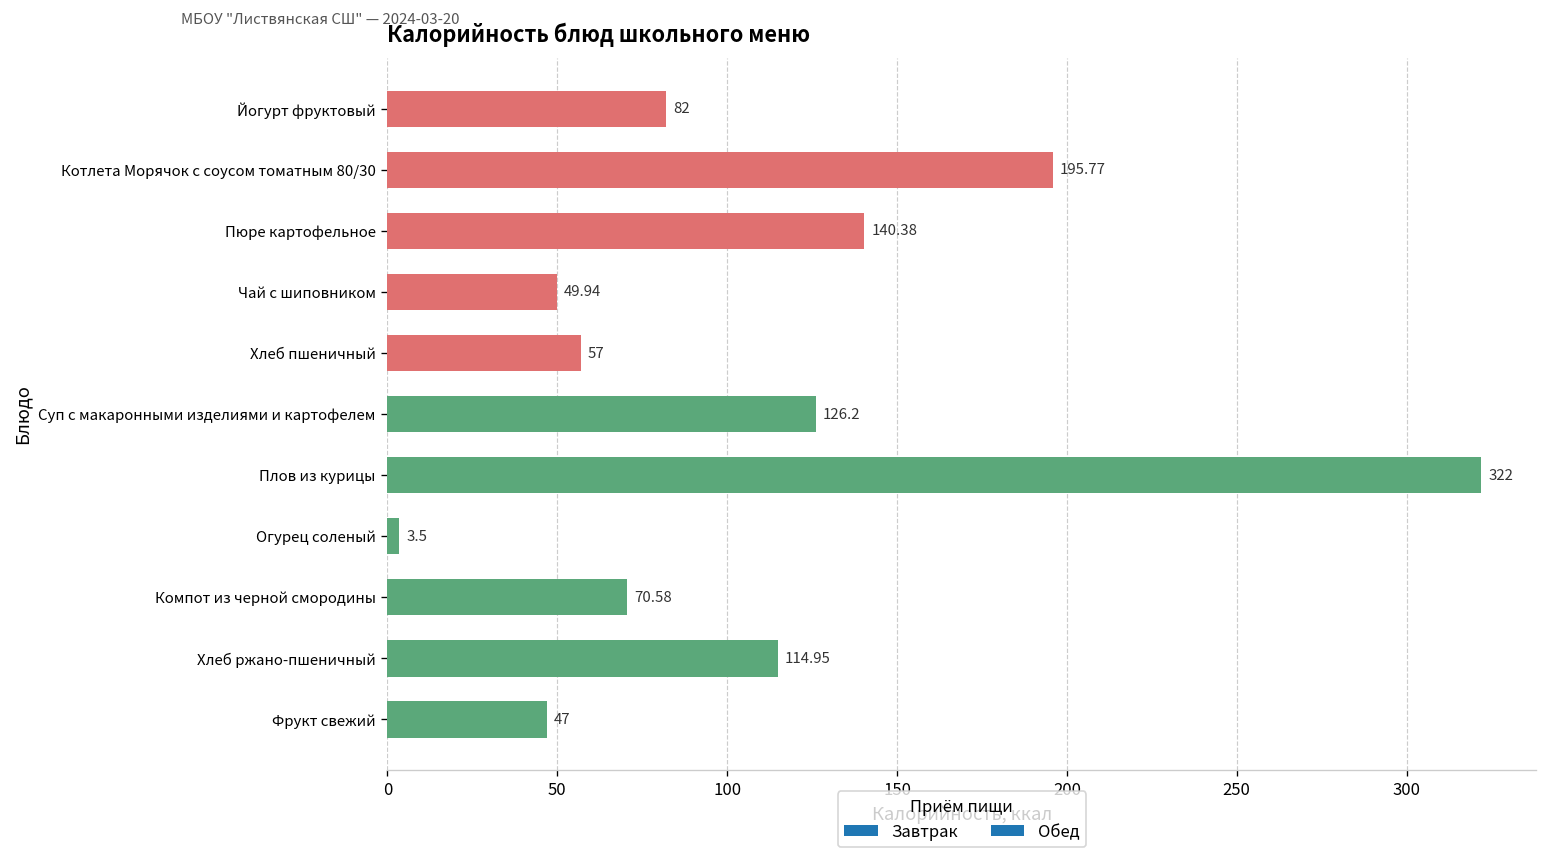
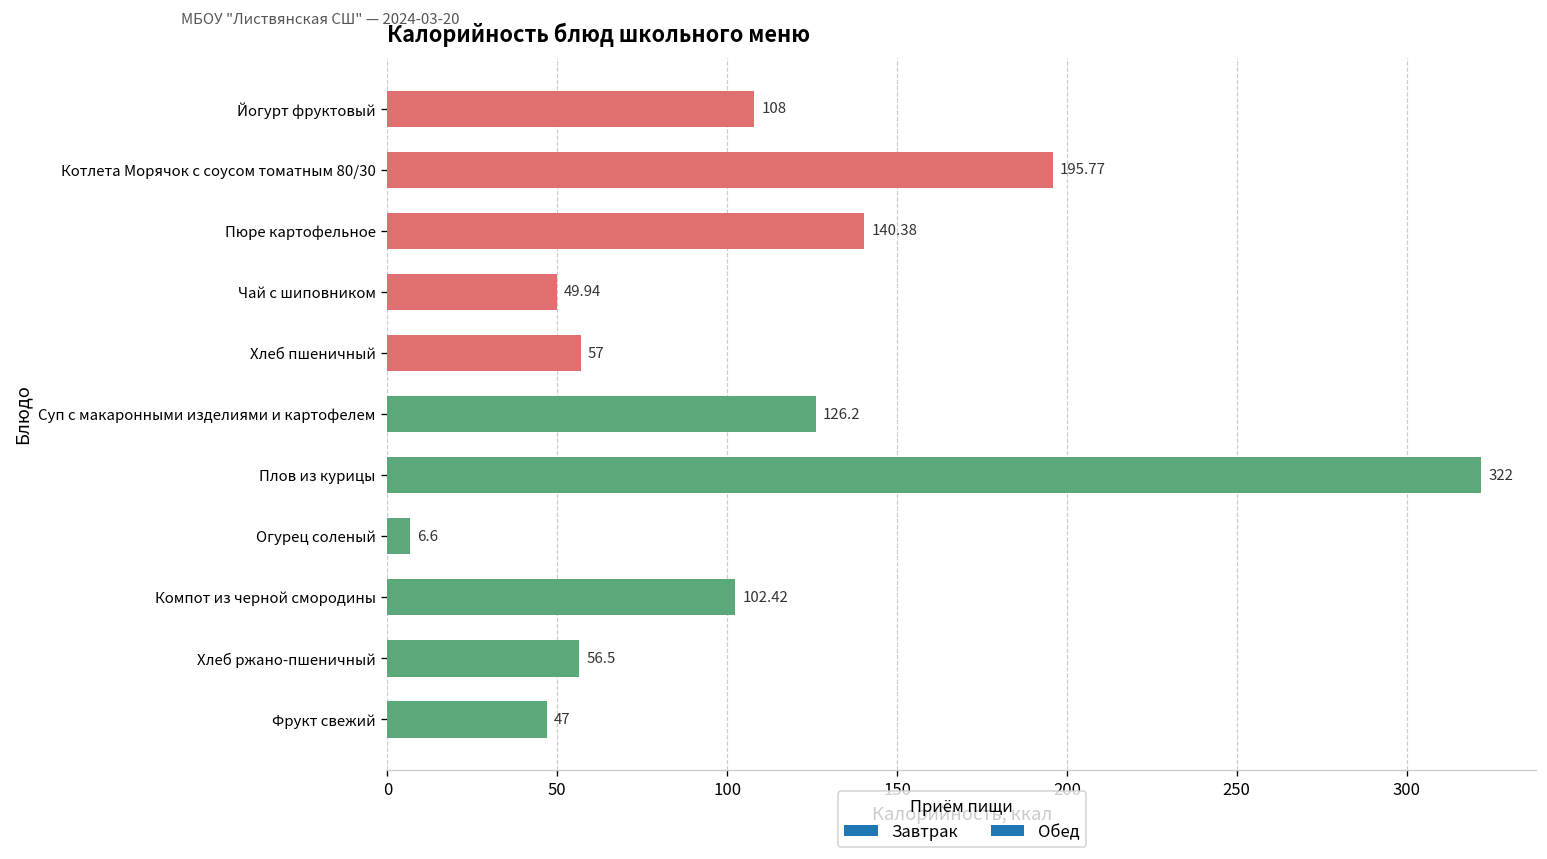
  {
-   "Йогурт фруктовый": 82,
+   "Йогурт фруктовый": 108,
    "Котлета Морячок с соусом томатным 80/30": 195.77,
    "Пюре картофельное": 140.38,
    "Чай с шиповником": 49.94,
    "Хлеб пшеничный": 57,
    "Суп с макаронными изделиями и картофелем": 126.2,
    "Плов из курицы": 322,
-   "Огурец соленый": 3.5,
-   "Компот из черной смородины": 70.58,
-   "Хлеб ржано-пшеничный": 114.95,
+   "Огурец соленый": 6.6,
+   "Компот из черной смородины": 102.42,
+   "Хлеб ржано-пшеничный": 56.5,
    "Фрукт свежий": 47
  }
